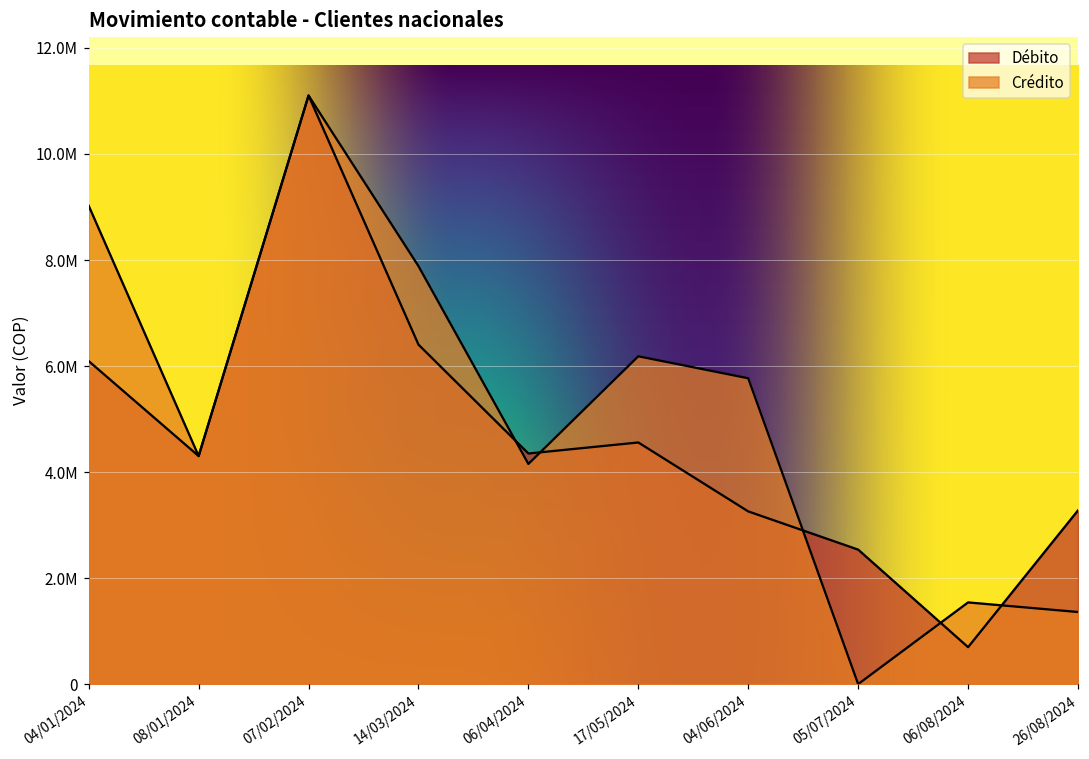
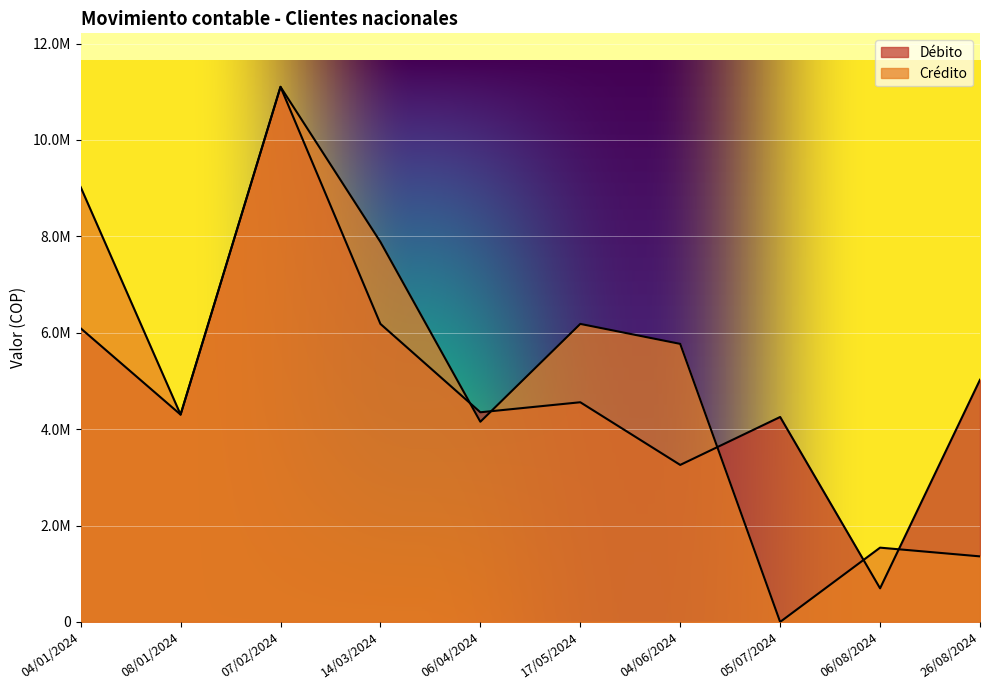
  {
    "Débito": {
      "04/01/2024": 6100000,
-     "14/03/2024": 6400000,
+     "14/03/2024": 6200000,
      "06/04/2024": 4300000,
      "17/05/2024": 4600000,
      "04/06/2024": 3300000,
-     "05/07/2024": 2500000,
+     "05/07/2024": 4300000,
      "06/08/2024": 700000,
-     "26/08/2024": 3300000
+     "26/08/2024": 5000000
    },
    "Crédito": {
      "04/01/2024": 9000000,
      "14/03/2024": 7900000,
      "06/04/2024": 4200000,
      "17/05/2024": 6200000,
      "04/06/2024": 5800000,
      "05/07/2024": 0,
      "06/08/2024": 1500000,
      "26/08/2024": 1400000
    }
  }
